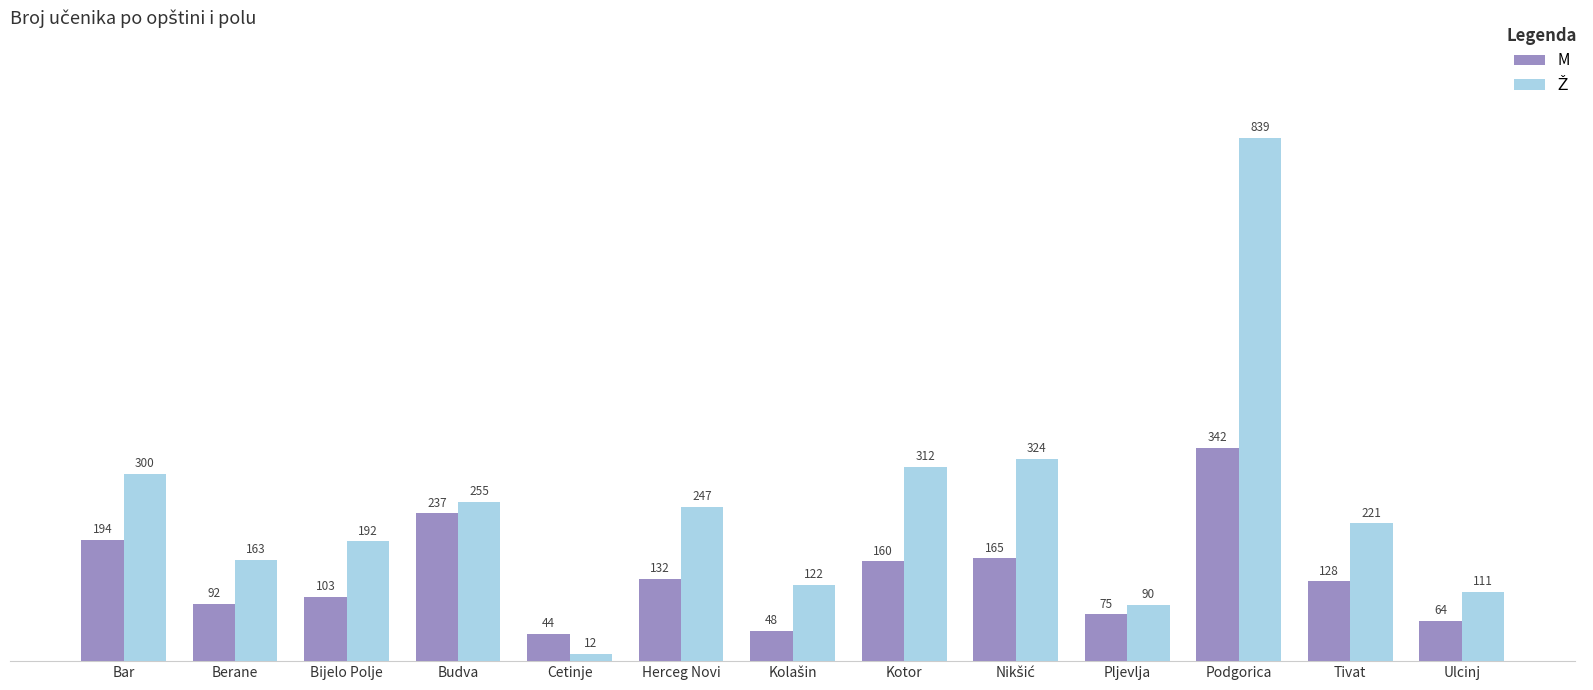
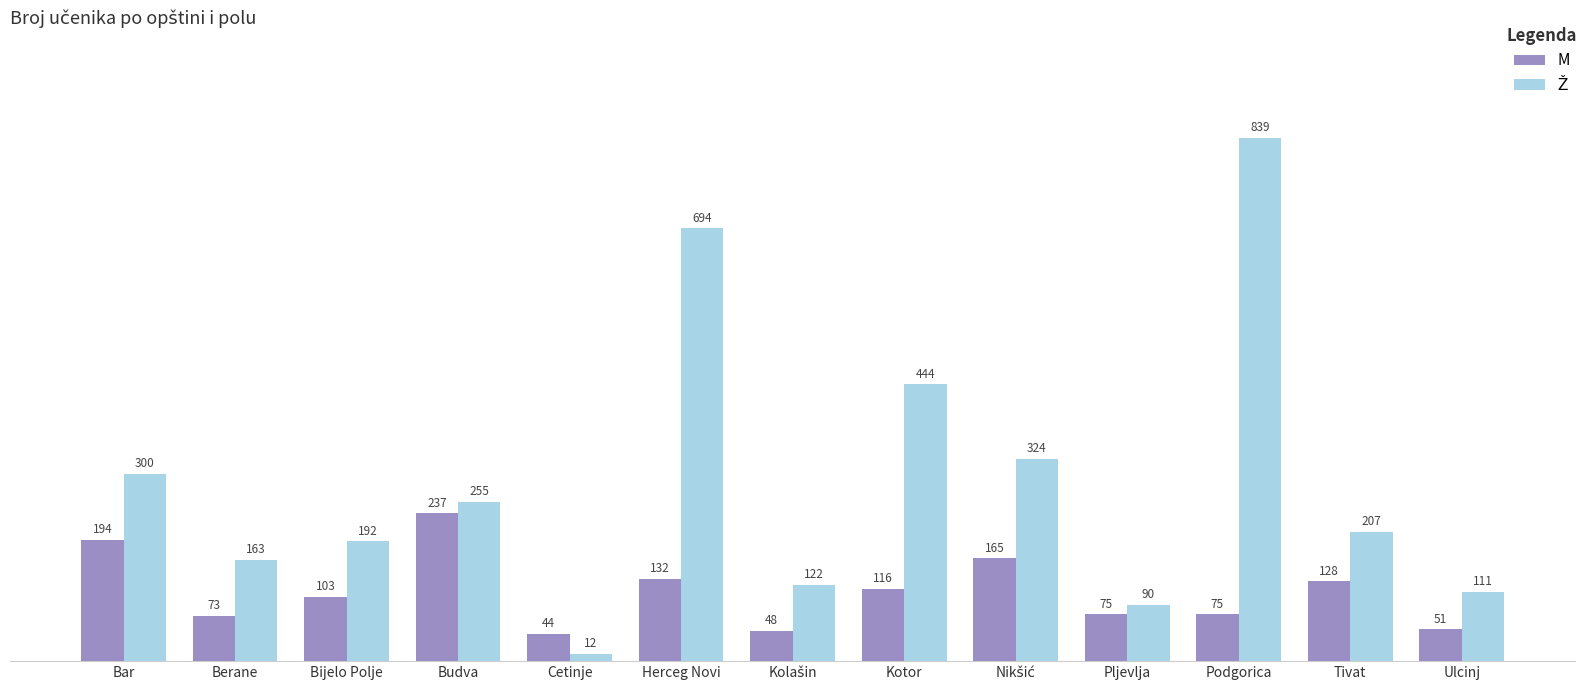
  {
    "M": {
      "Bar": 194,
-     "Berane": 92,
+     "Berane": 73,
      "Bijelo Polje": 103,
      "Budva": 237,
      "Cetinje": 44,
      "Herceg Novi": 132,
      "Kolašin": 48,
-     "Kotor": 160,
+     "Kotor": 116,
      "Nikšić": 165,
      "Pljevlja": 75,
-     "Podgorica": 342,
+     "Podgorica": 75,
      "Tivat": 128,
-     "Ulcinj": 64
+     "Ulcinj": 51
    },
    "Ž": {
      "Bar": 300,
      "Berane": 163,
      "Bijelo Polje": 192,
      "Budva": 255,
      "Cetinje": 12,
-     "Herceg Novi": 247,
+     "Herceg Novi": 694,
      "Kolašin": 122,
-     "Kotor": 312,
+     "Kotor": 444,
      "Nikšić": 324,
      "Pljevlja": 90,
      "Podgorica": 839,
-     "Tivat": 221,
+     "Tivat": 207,
      "Ulcinj": 111
    }
  }
